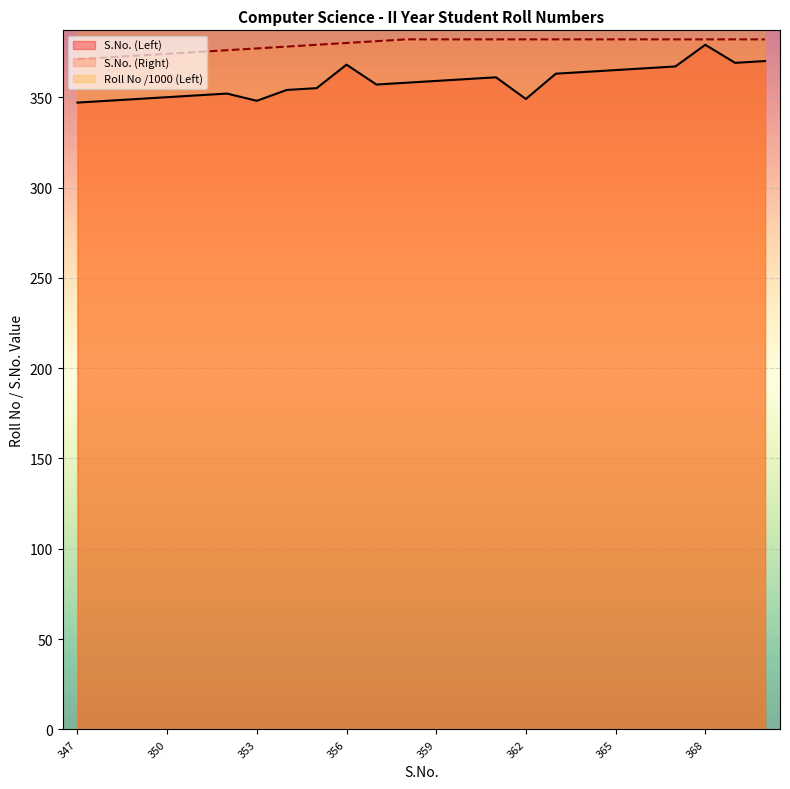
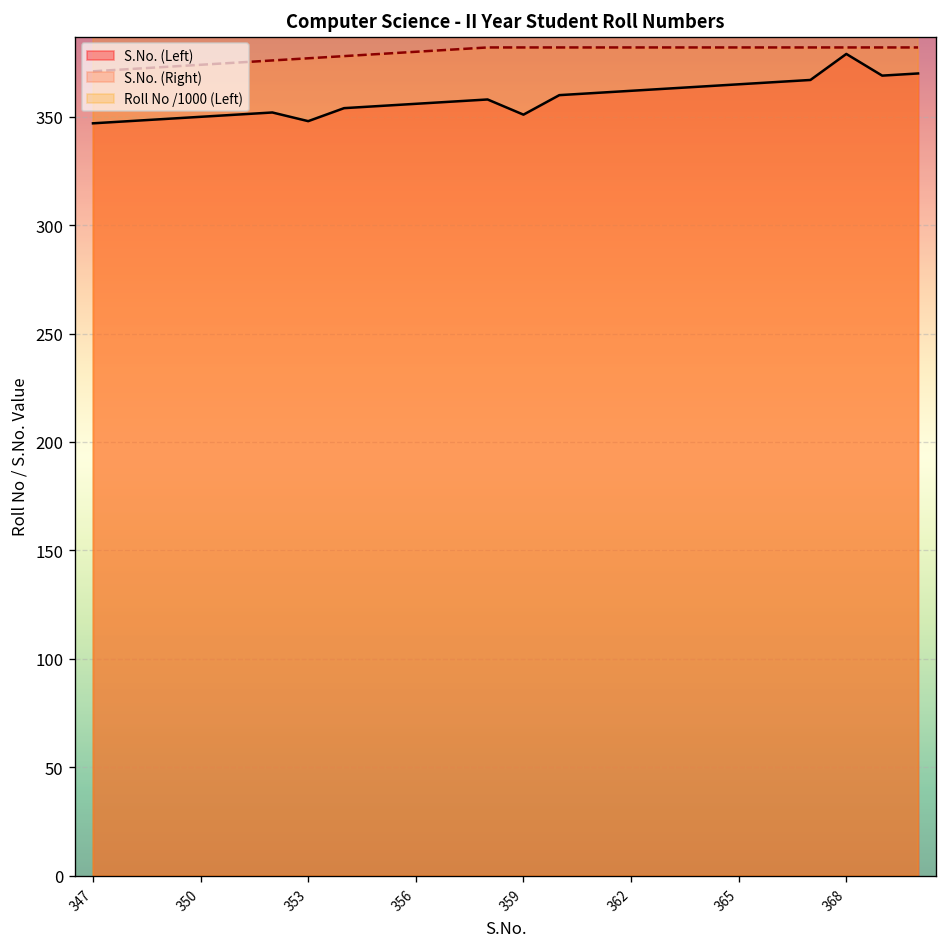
  {
    "S.No. (Left)": {
      "347": 347,
      "350": 350,
      "353": 348,
-     "356": 368,
-     "359": 359,
-     "362": 349,
+     "356": 356,
+     "359": 351,
+     "362": 362,
      "365": 365,
      "368": 379
    }
  }
